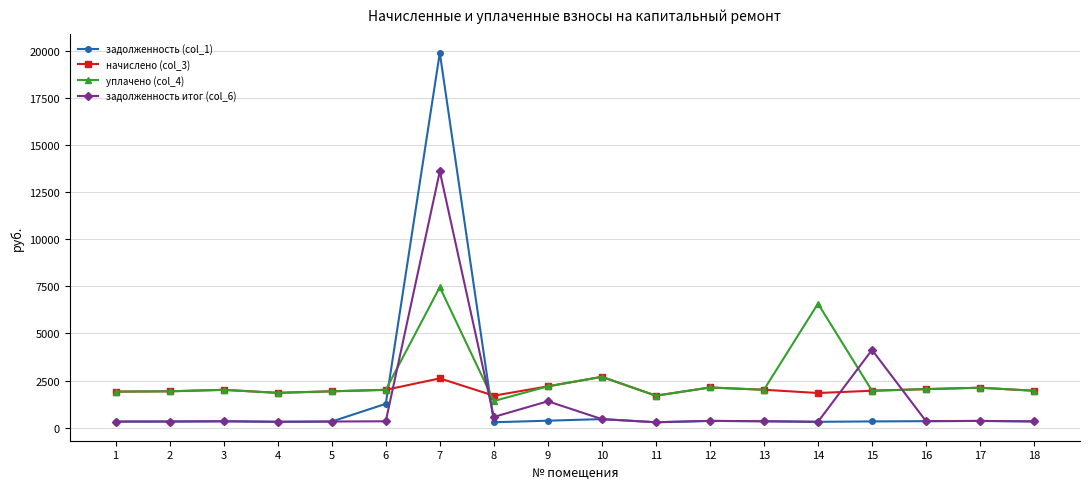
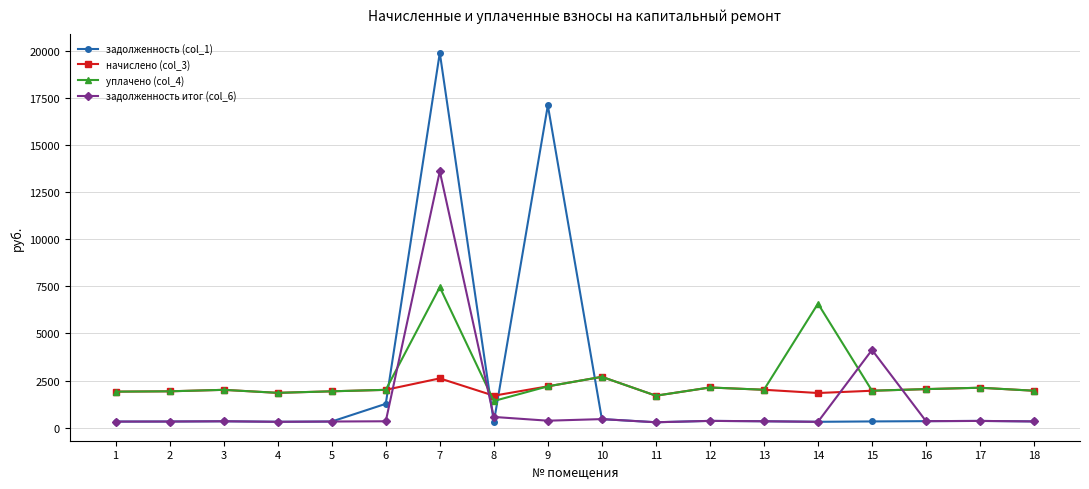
  {
    "задолженность (col_1)": {
      "6": 1300,
      "7": 19900,
      "8": 300,
-     "9": 400,
+     "9": 17100,
      "15": 300
    },
    "начислено (col_3)": {
      "7": 2600,
      "8": 1700,
      "14": 1800
    },
    "уплачено (col_4)": {
      "7": 7500,
      "8": 1400,
      "14": 6600
    },
    "задолженность итог (col_6)": {
      "6": 300,
      "7": 13600,
      "8": 600,
-     "9": 1400,
+     "9": 400,
      "15": 4100
    }
  }
